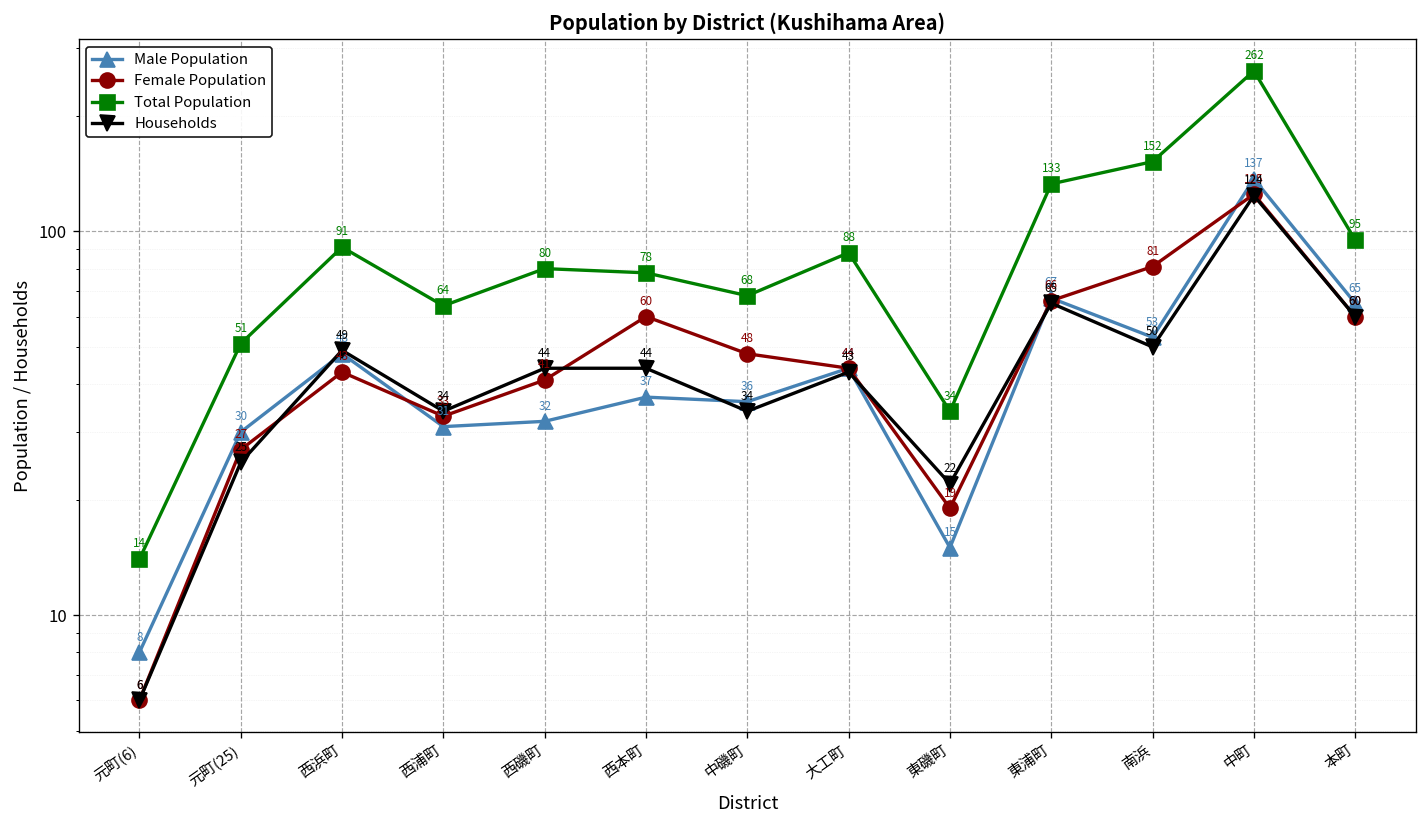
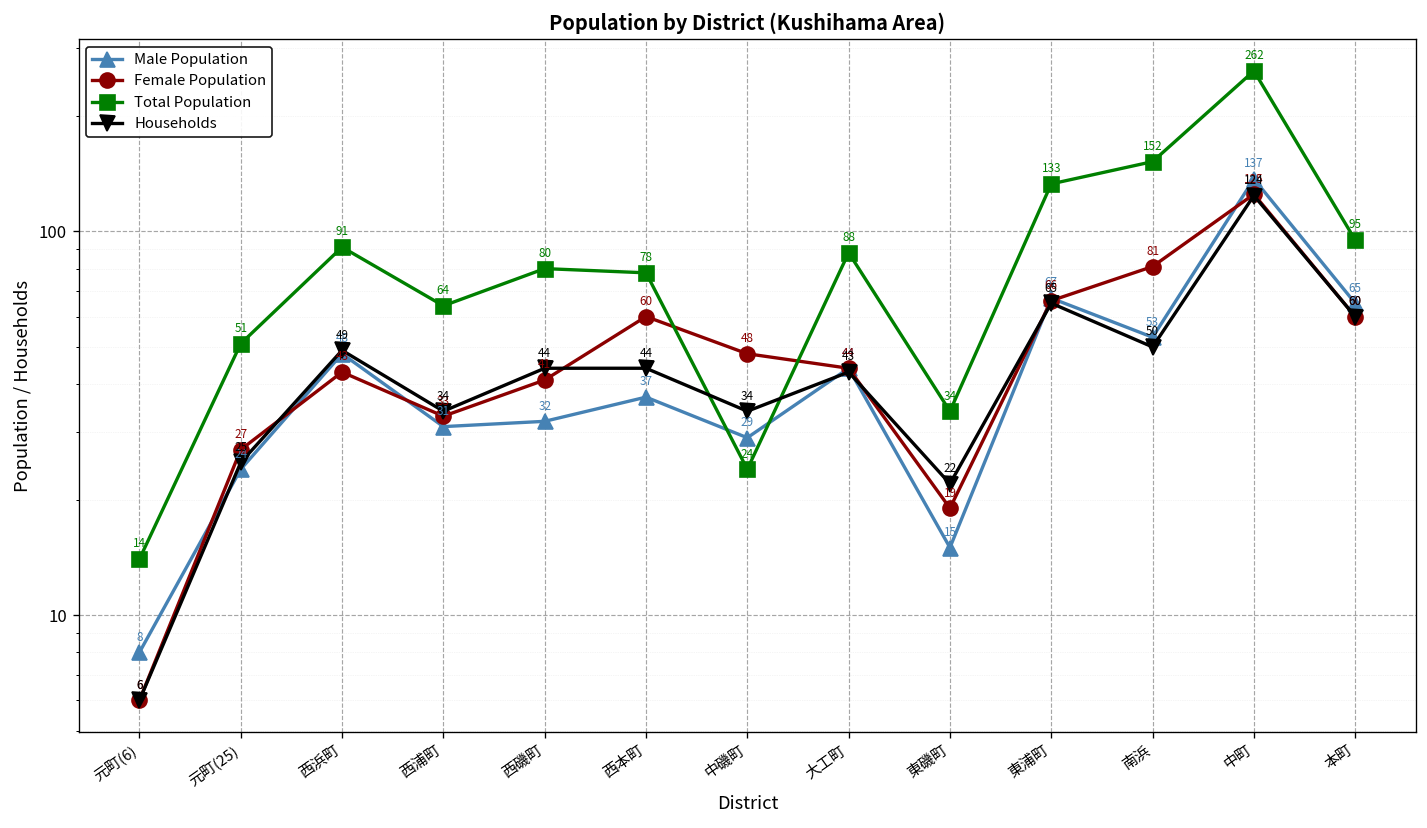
  {
    "Male Population": {
      "元町(6)": 8,
-     "元町(25)": 30,
+     "元町(25)": 24,
      "西磯町": 32,
      "西本町": 37,
-     "中磯町": 36,
+     "中磯町": 29,
      "東磯町": 15,
      "中町": 137,
      "本町": 65
    },
    "Female Population": {
      "西本町": 60,
      "中磯町": 48,
      "東磯町": 19,
      "南浜": 81
    },
    "Total Population": {
      "元町(6)": 14,
      "元町(25)": 51,
      "西浜町": 91,
      "西浦町": 64,
      "西磯町": 80,
      "西本町": 78,
-     "中磯町": 68,
+     "中磯町": 24,
      "大工町": 88,
      "東磯町": 34,
      "東浦町": 133,
      "南浜": 152,
      "中町": 262,
      "本町": 95
    },
    "Households": {
      "西磯町": 44,
      "西本町": 44,
      "東磯町": 22
    }
  }
